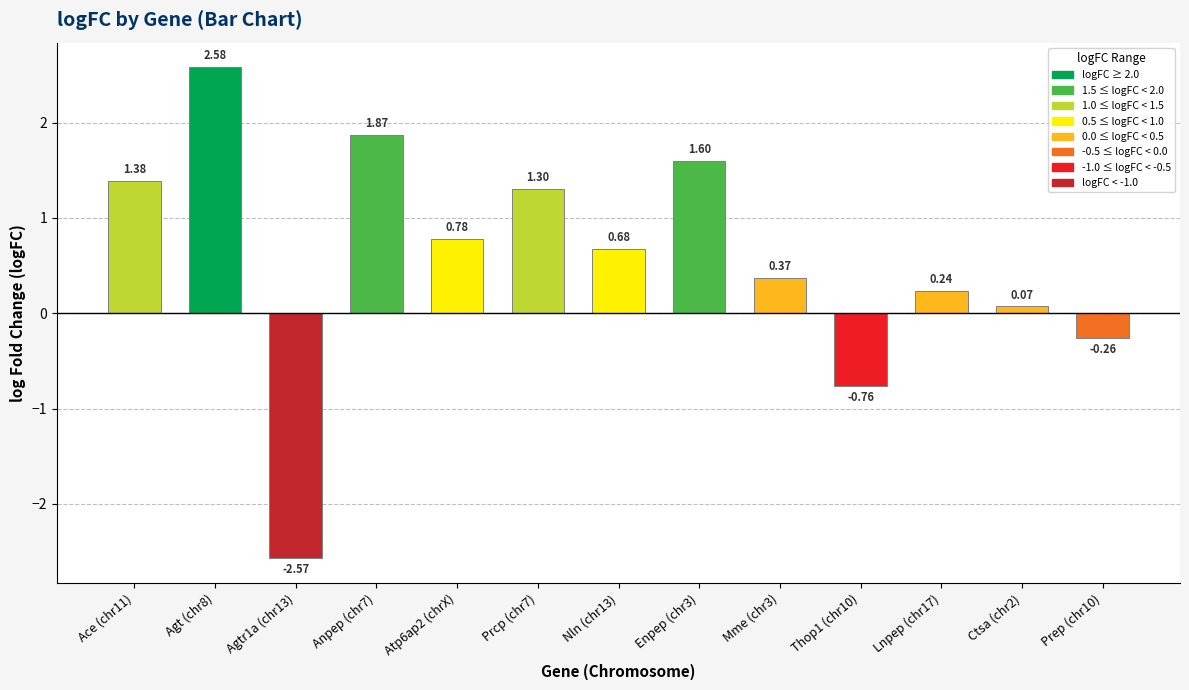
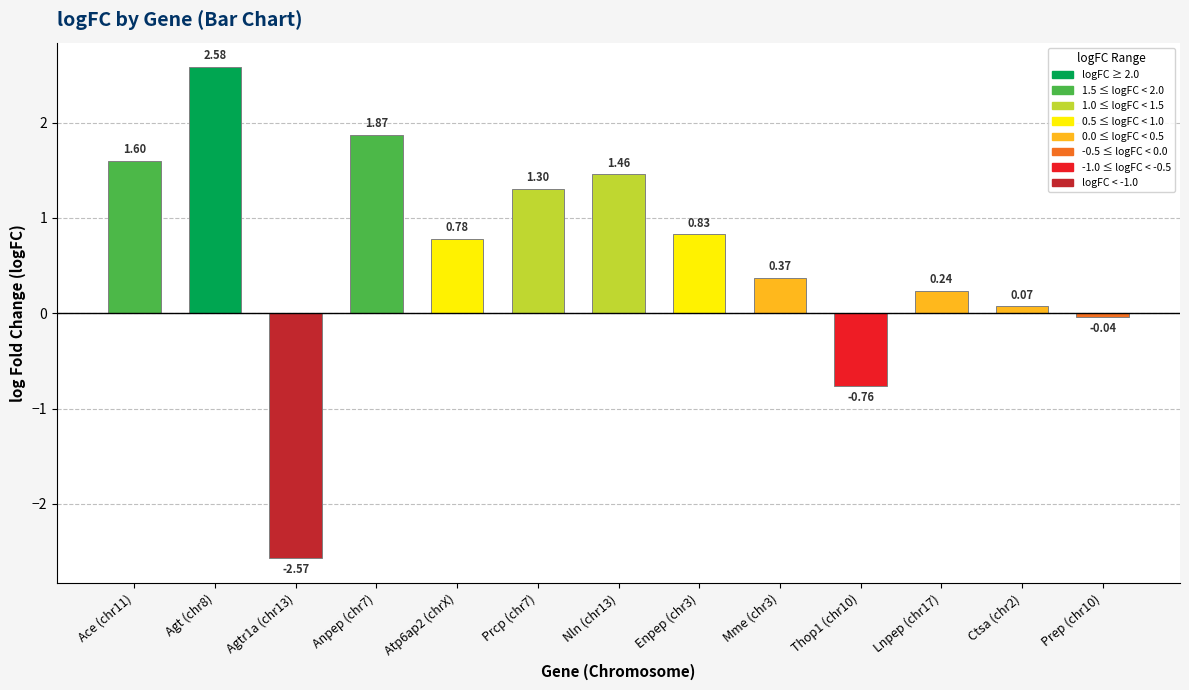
  {
-   "Ace (chr11)": 1.38,
+   "Ace (chr11)": 1.60,
    "Agt (chr8)": 2.58,
    "Agtr1a (chr13)": -2.57,
    "Anpep (chr7)": 1.87,
    "Atp6ap2 (chrX)": 0.78,
    "Prcp (chr7)": 1.30,
-   "Nln (chr13)": 0.68,
-   "Enpep (chr3)": 1.60,
+   "Nln (chr13)": 1.46,
+   "Enpep (chr3)": 0.83,
    "Mme (chr3)": 0.37,
    "Thop1 (chr10)": -0.76,
    "Lnpep (chr17)": 0.24,
    "Ctsa (chr2)": 0.07,
-   "Prep (chr10)": -0.26
+   "Prep (chr10)": -0.04
  }
